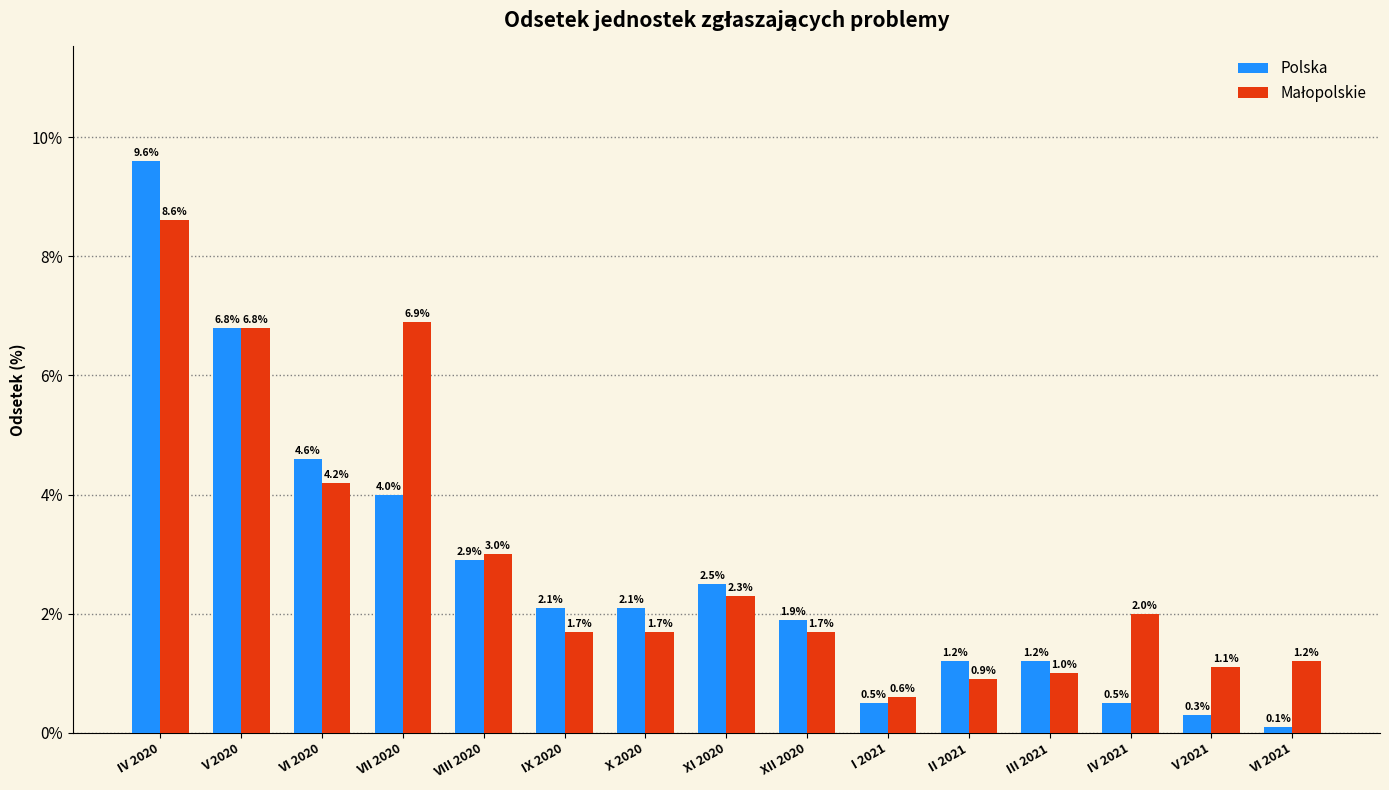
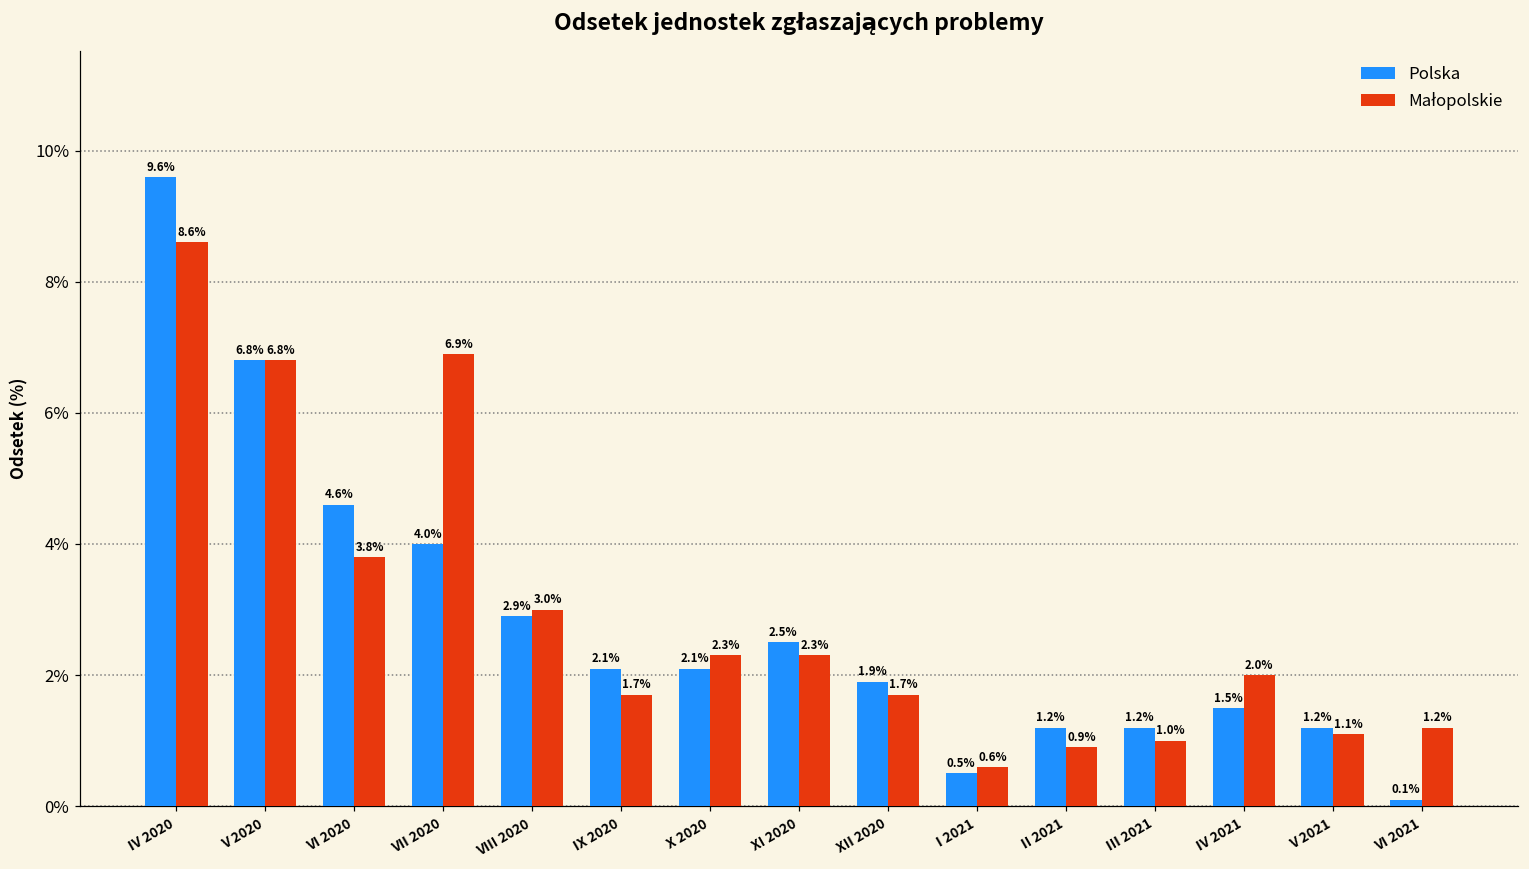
  {
    "Polska": {
      "IV 2020": "9.6%",
      "V 2020": "6.8%",
      "VI 2020": "4.6%",
      "VII 2020": "4.0%",
      "VIII 2020": "2.9%",
      "IX 2020": "2.1%",
      "X 2020": "2.1%",
      "XI 2020": "2.5%",
      "XII 2020": "1.9%",
      "I 2021": "0.5%",
      "II 2021": "1.2%",
      "III 2021": "1.2%",
-     "IV 2021": "0.5%",
-     "V 2021": "0.3%",
+     "IV 2021": "1.5%",
+     "V 2021": "1.2%",
      "VI 2021": "0.1%"
    },
    "Małopolskie": {
      "IV 2020": "8.6%",
      "V 2020": "6.8%",
-     "VI 2020": "4.2%",
+     "VI 2020": "3.8%",
      "VII 2020": "6.9%",
      "VIII 2020": "3.0%",
      "IX 2020": "1.7%",
-     "X 2020": "1.7%",
+     "X 2020": "2.3%",
      "XI 2020": "2.3%",
      "XII 2020": "1.7%",
      "I 2021": "0.6%",
      "II 2021": "0.9%",
      "III 2021": "1.0%",
      "IV 2021": "2.0%",
      "V 2021": "1.1%",
      "VI 2021": "1.2%"
    }
  }
